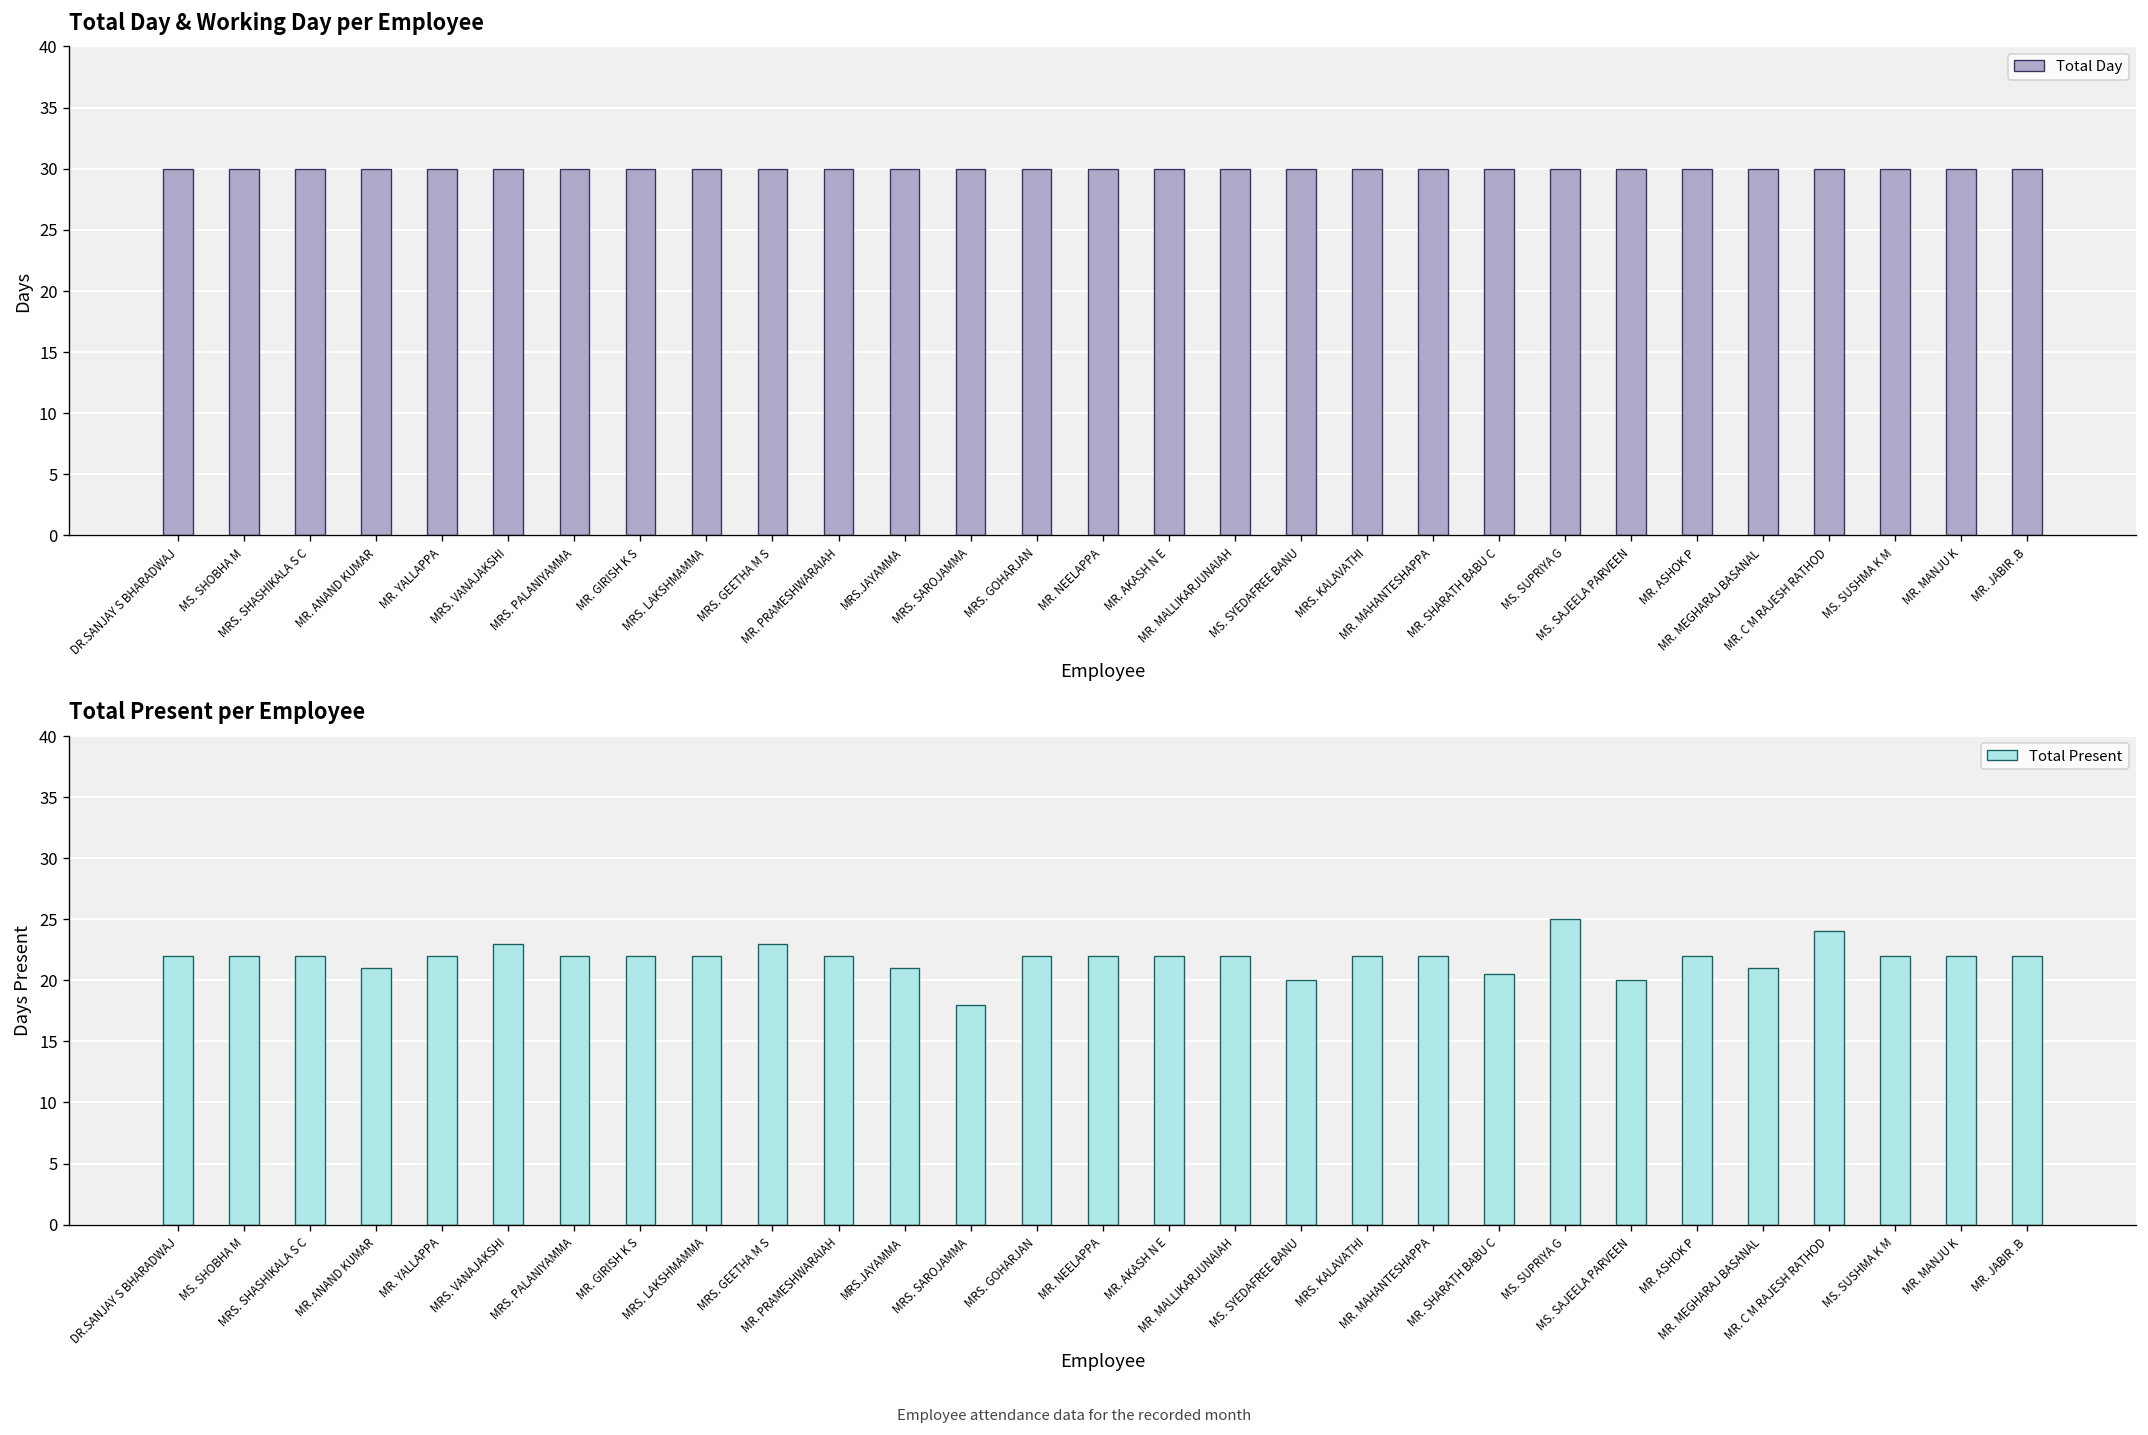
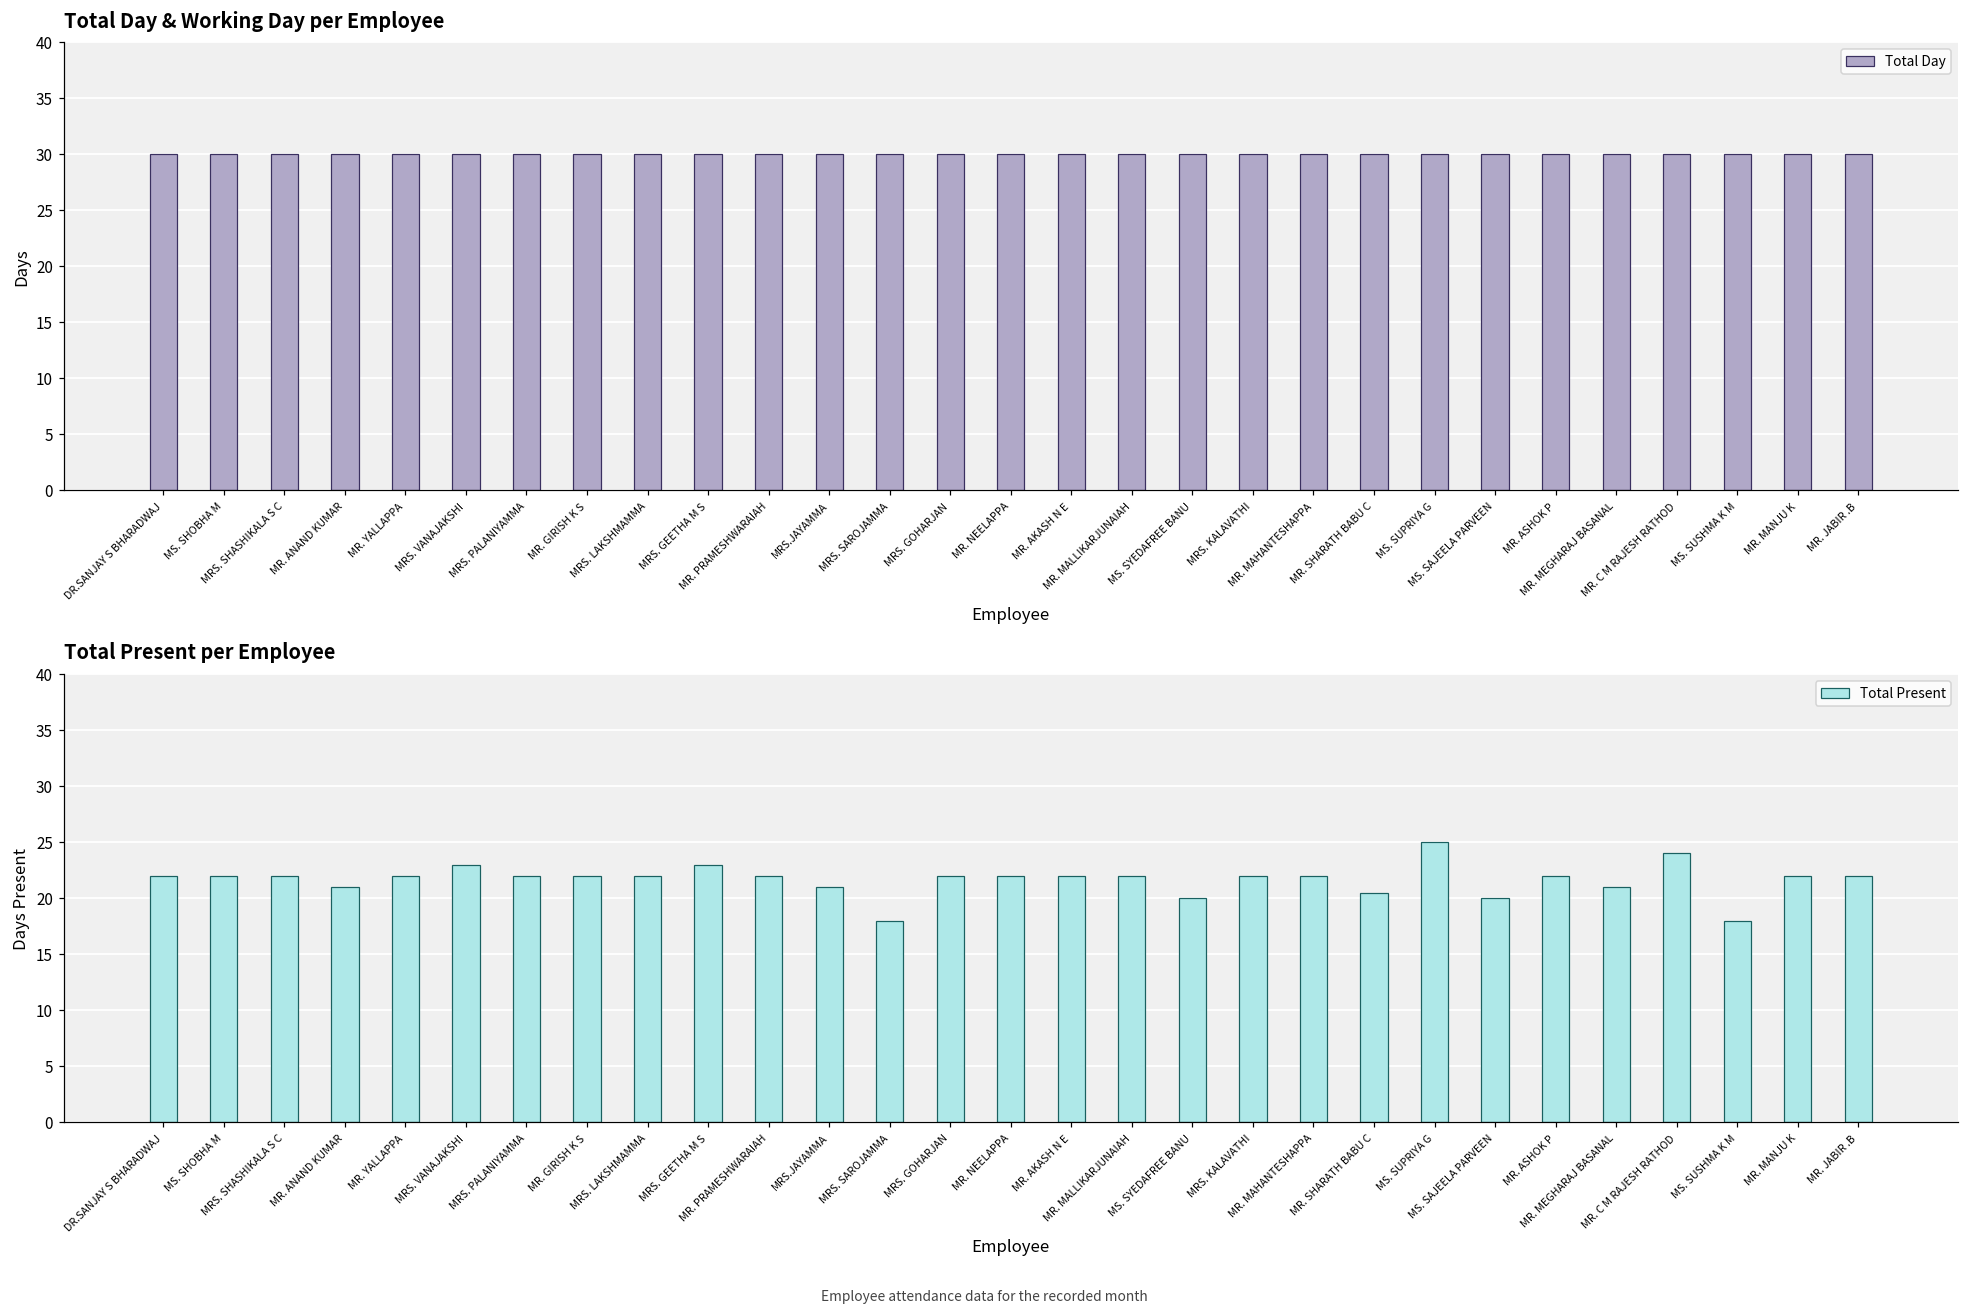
  {
    "Total Day & Working Day per Employee": {
      "DR.SANJAY S BHARADWAJ": 30.0,
      "MS. SHOBHA M": 30.0,
      "MRS. SHASHIKALA S C": 30.0,
      "MR. ANAND KUMAR": 30.0,
      "MR. YALLAPPA": 30.0,
      "MRS. VANAJAKSHI": 30.0,
      "MRS. PALANIYAMMA": 30.0,
      "MR. GIRISH K S": 30.0,
      "MRS. LAKSHMAMMA": 30.0,
      "MRS. GEETHA M S": 30.0,
      "MR. PRAMESHWARAIAH": 30.0,
      "MRS.JAYAMMA": 30.0,
      "MRS. SAROJAMMA": 30.0,
      "MRS. GOHARJAN": 30.0,
      "MR. NEELAPPA": 30.0,
      "MR. AKASH N E": 30.0,
      "MR. MALLIKARJUNAIAH": 30.0,
      "MS. SYEDAFREE BANU": 30.0,
      "MRS. KALAVATHI": 30.0,
      "MR. MAHANTESHAPPA": 30.0,
      "MR. SHARATH BABU C": 30.0,
      "MS. SUPRIYA G": 30.0,
      "MS. SAJEELA PARVEEN": 30.0,
      "MR. ASHOK P": 30.0,
      "MR. MEGHARAJ BASANAL": 30.0,
      "MR. C M RAJESH RATHOD": 30.0,
      "MS. SUSHMA K M": 30.0,
      "MR. MANJU K": 30.0,
      "MR. JABIR .B": 30.0
    },
    "Total Present per Employee": {
      "DR.SANJAY S BHARADWAJ": 22,
      "MS. SHOBHA M": 22,
      "MRS. SHASHIKALA S C": 22,
      "MR. ANAND KUMAR": 21,
      "MR. YALLAPPA": 22,
      "MRS. VANAJAKSHI": 23,
      "MRS. PALANIYAMMA": 22,
      "MR. GIRISH K S": 22,
      "MRS. LAKSHMAMMA": 22,
      "MRS. GEETHA M S": 23,
      "MR. PRAMESHWARAIAH": 22,
      "MRS.JAYAMMA": 21,
      "MRS. SAROJAMMA": 18,
      "MRS. GOHARJAN": 22,
      "MR. NEELAPPA": 22,
      "MR. AKASH N E": 22,
      "MR. MALLIKARJUNAIAH": 22,
      "MS. SYEDAFREE BANU": 20,
      "MRS. KALAVATHI": 22,
      "MR. MAHANTESHAPPA": 22,
      "MR. SHARATH BABU C": 20.5,
      "MS. SUPRIYA G": 25,
      "MS. SAJEELA PARVEEN": 20,
      "MR. ASHOK P": 22,
      "MR. MEGHARAJ BASANAL": 21,
      "MR. C M RAJESH RATHOD": 24,
-     "MS. SUSHMA K M": 22,
+     "MS. SUSHMA K M": 18,
      "MR. MANJU K": 22,
      "MR. JABIR .B": 22
    }
  }
